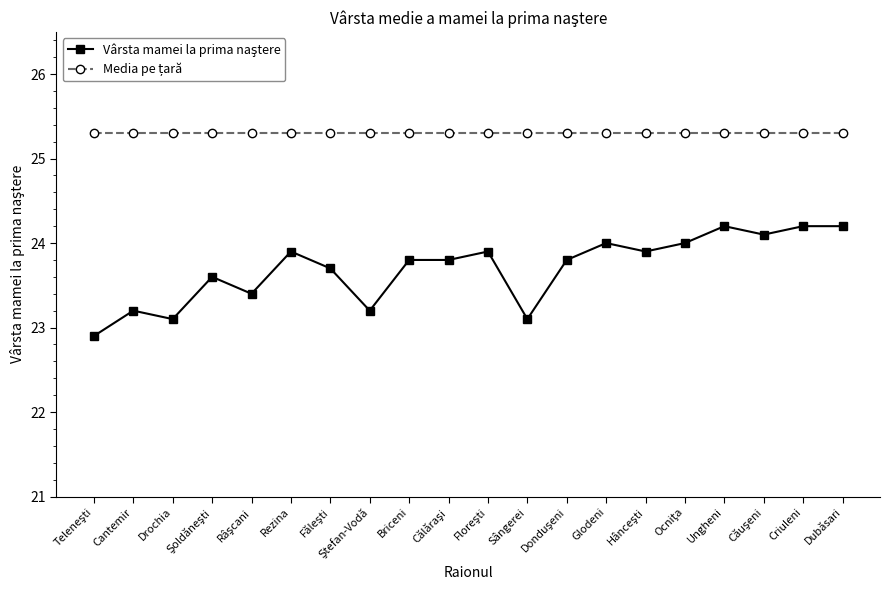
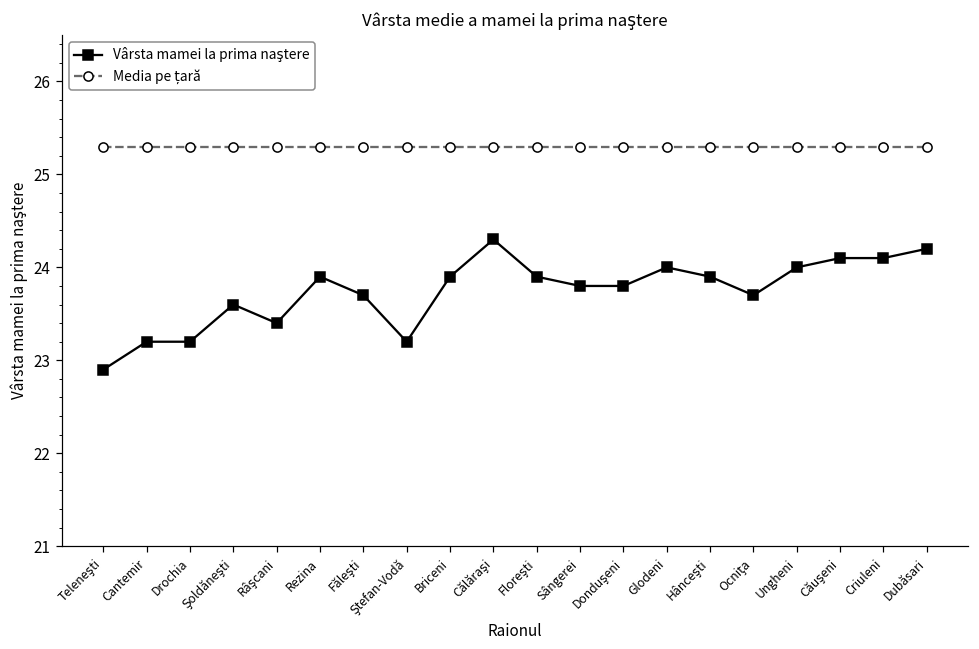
  {
    "Vârsta mamei la prima naştere": {
      "Teleneşti": 22.9,
      "Cantemir": 23.2,
-     "Drochia": 23.1,
+     "Drochia": 23.2,
      "Şoldăneşti": 23.6,
      "Râşcani": 23.4,
      "Rezina": 23.9,
      "Făleşti": 23.7,
      "Ştefan-Vodă": 23.2,
-     "Briceni": 23.8,
-     "Călăraşi": 23.8,
+     "Briceni": 23.9,
+     "Călăraşi": 24.3,
      "Floreşti": 23.9,
-     "Sângerei": 23.1,
+     "Sângerei": 23.8,
      "Donduşeni": 23.8,
      "Glodeni": 24.0,
      "Hânceşti": 23.9,
-     "Ocniţa": 24.0,
-     "Ungheni": 24.2,
+     "Ocniţa": 23.7,
+     "Ungheni": 24.0,
      "Căuşeni": 24.1,
-     "Criuleni": 24.2,
+     "Criuleni": 24.1,
      "Dubăsari": 24.2
    },
    "Media pe țară": {
      "Teleneşti": 25.3,
      "Cantemir": 25.3,
      "Drochia": 25.3,
      "Şoldăneşti": 25.3,
      "Râşcani": 25.3,
      "Rezina": 25.3,
      "Făleşti": 25.3,
      "Ştefan-Vodă": 25.3,
      "Briceni": 25.3,
      "Călăraşi": 25.3,
      "Floreşti": 25.3,
      "Sângerei": 25.3,
      "Donduşeni": 25.3,
      "Glodeni": 25.3,
      "Hânceşti": 25.3,
      "Ocniţa": 25.3,
      "Ungheni": 25.3,
      "Căuşeni": 25.3,
      "Criuleni": 25.3,
      "Dubăsari": 25.3
    }
  }
